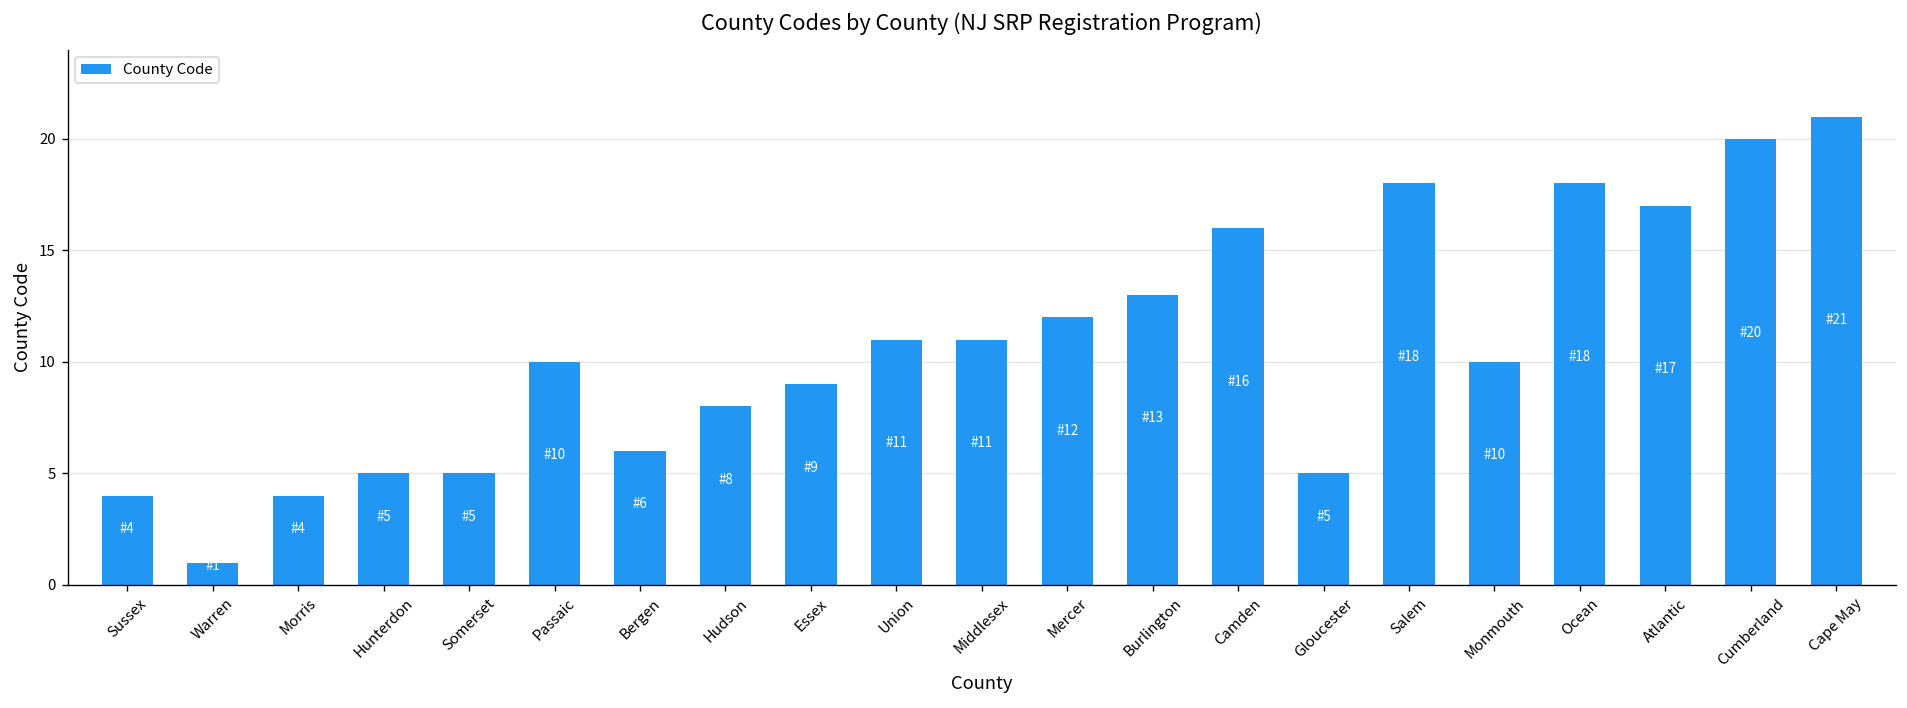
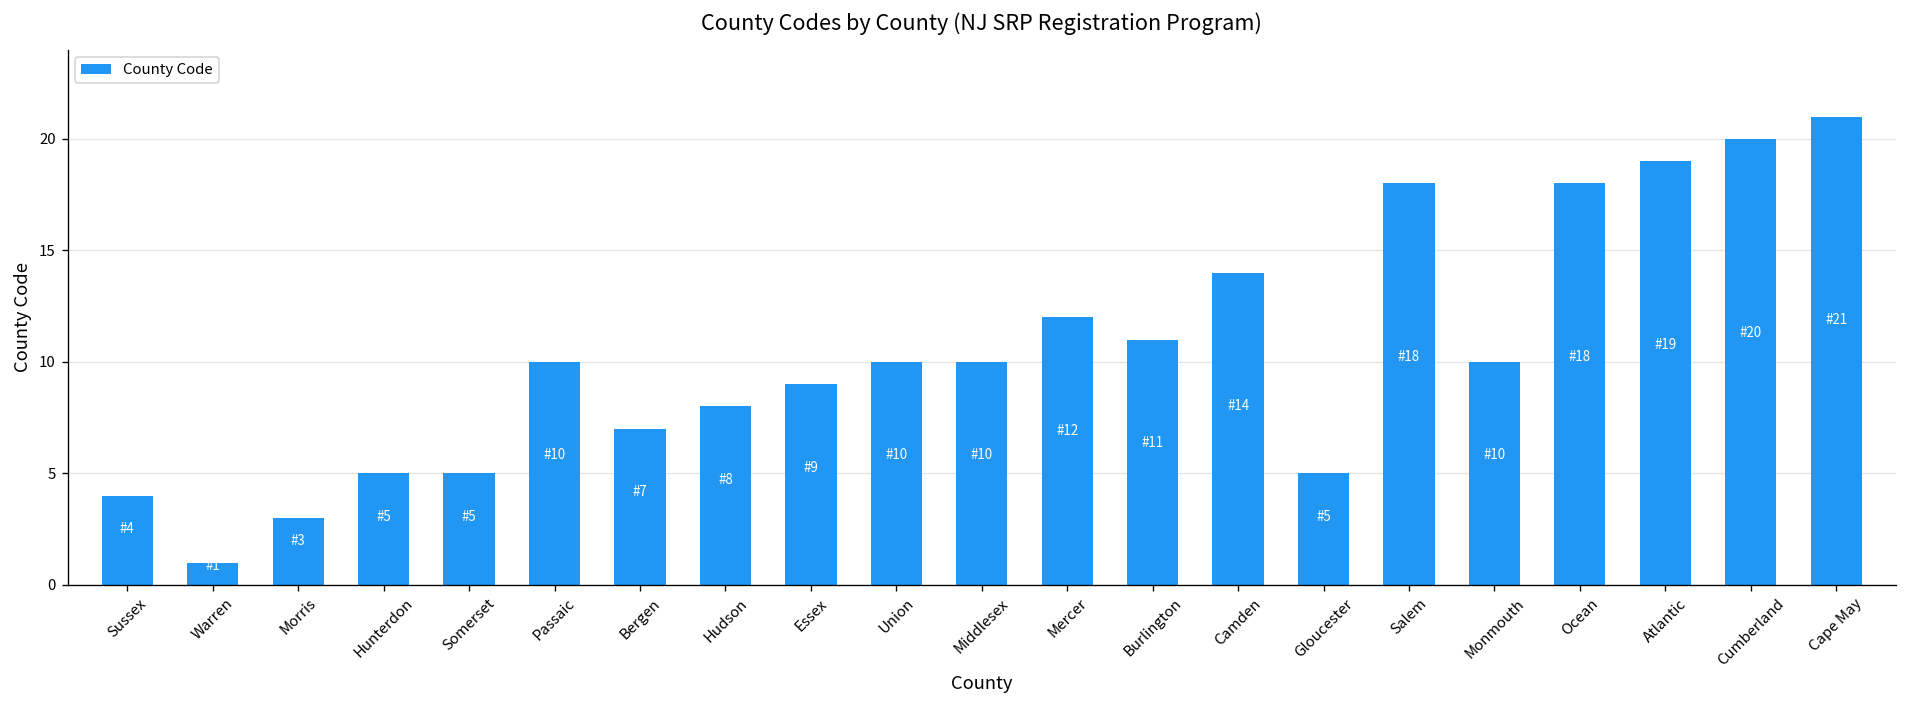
  {
    "Sussex": 4,
    "Warren": 1,
-   "Morris": 4,
+   "Morris": 3,
    "Hunterdon": 5,
    "Somerset": 5,
    "Passaic": 10,
-   "Bergen": 6,
+   "Bergen": 7,
    "Hudson": 8,
    "Essex": 9,
-   "Union": 11,
-   "Middlesex": 11,
+   "Union": 10,
+   "Middlesex": 10,
    "Mercer": 12,
-   "Burlington": 13,
-   "Camden": 16,
+   "Burlington": 11,
+   "Camden": 14,
    "Gloucester": 5,
    "Salem": 18,
    "Monmouth": 10,
    "Ocean": 18,
-   "Atlantic": 17,
+   "Atlantic": 19,
    "Cumberland": 20,
    "Cape May": 21
  }
